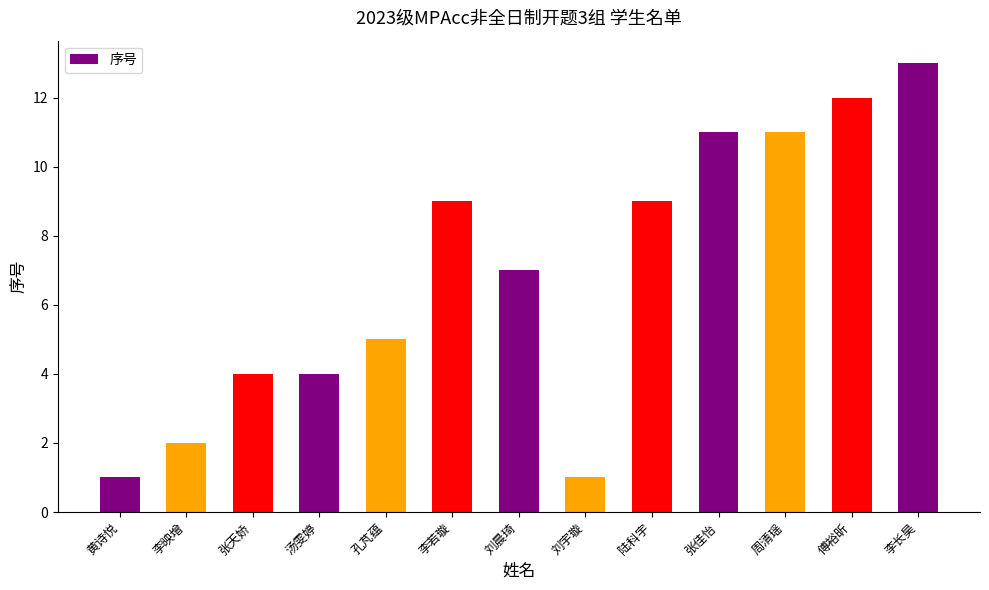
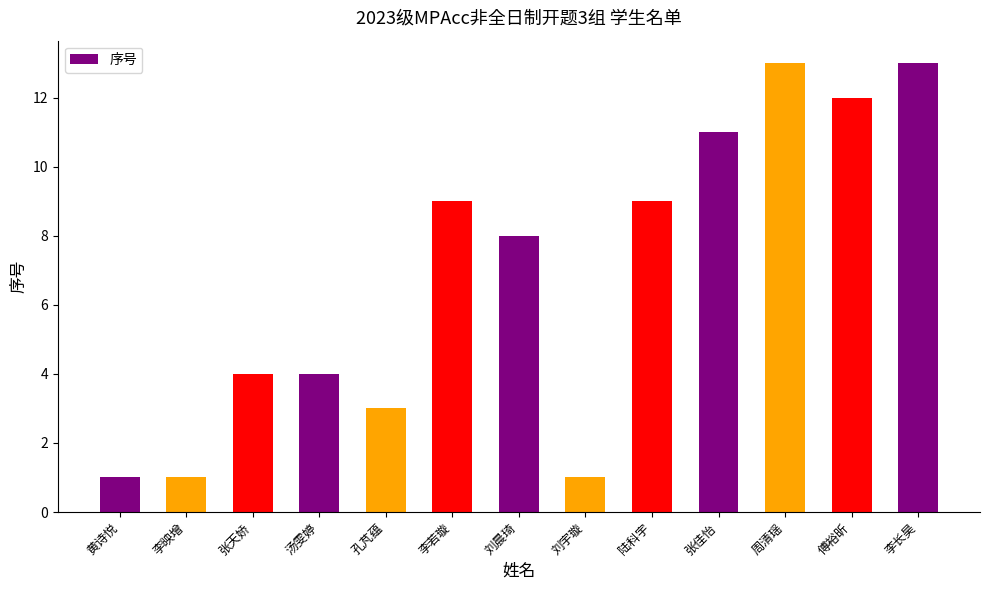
  {
    "黄诗悦": 1,
-   "李映增": 2,
+   "李映增": 1,
    "张天娇": 4,
    "汤雯婷": 4,
-   "孔芃蕴": 5,
+   "孔芃蕴": 3,
    "李若璇": 9,
-   "刘晨琦": 7,
+   "刘晨琦": 8,
    "刘宇璇": 1,
    "陆科宇": 9,
    "张佳怡": 11,
-   "周清瑶": 11,
+   "周清瑶": 13,
    "傅裕昕": 12,
    "李长昊": 13
  }
